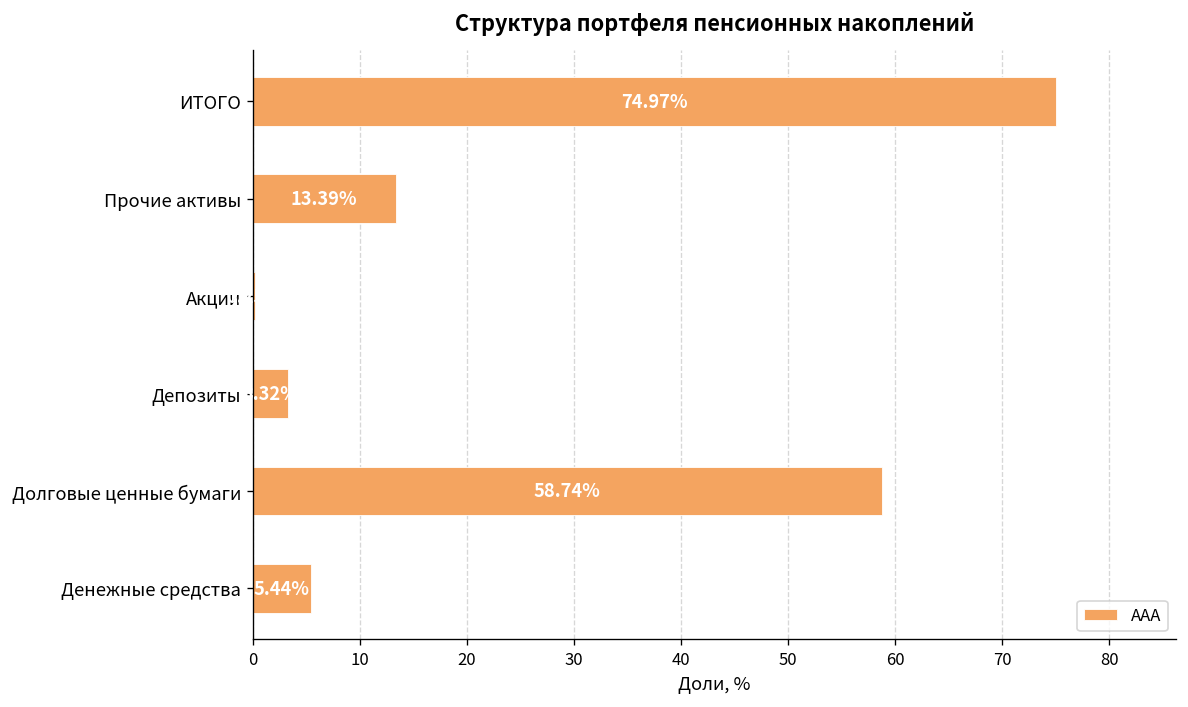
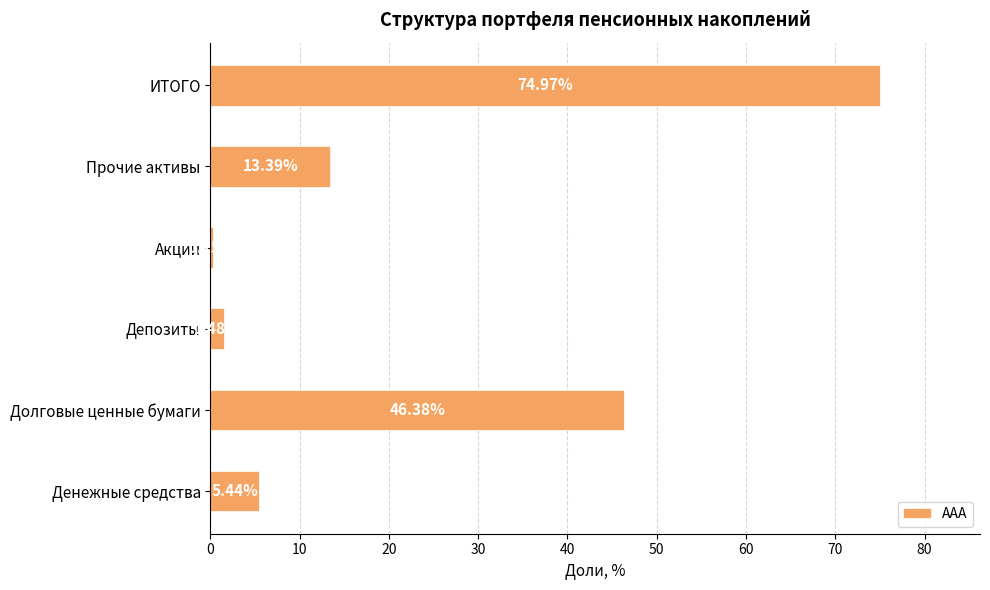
  {
    "ИТОГО": "74.97%",
    "Прочие активы": "13.39%",
-   "Депозиты": "3",
-   "Долговые ценные бумаги": "58.74%",
+   "Депозиты": "1",
+   "Долговые ценные бумаги": "46.38%",
    "Денежные средства": "5.44%"
  }
